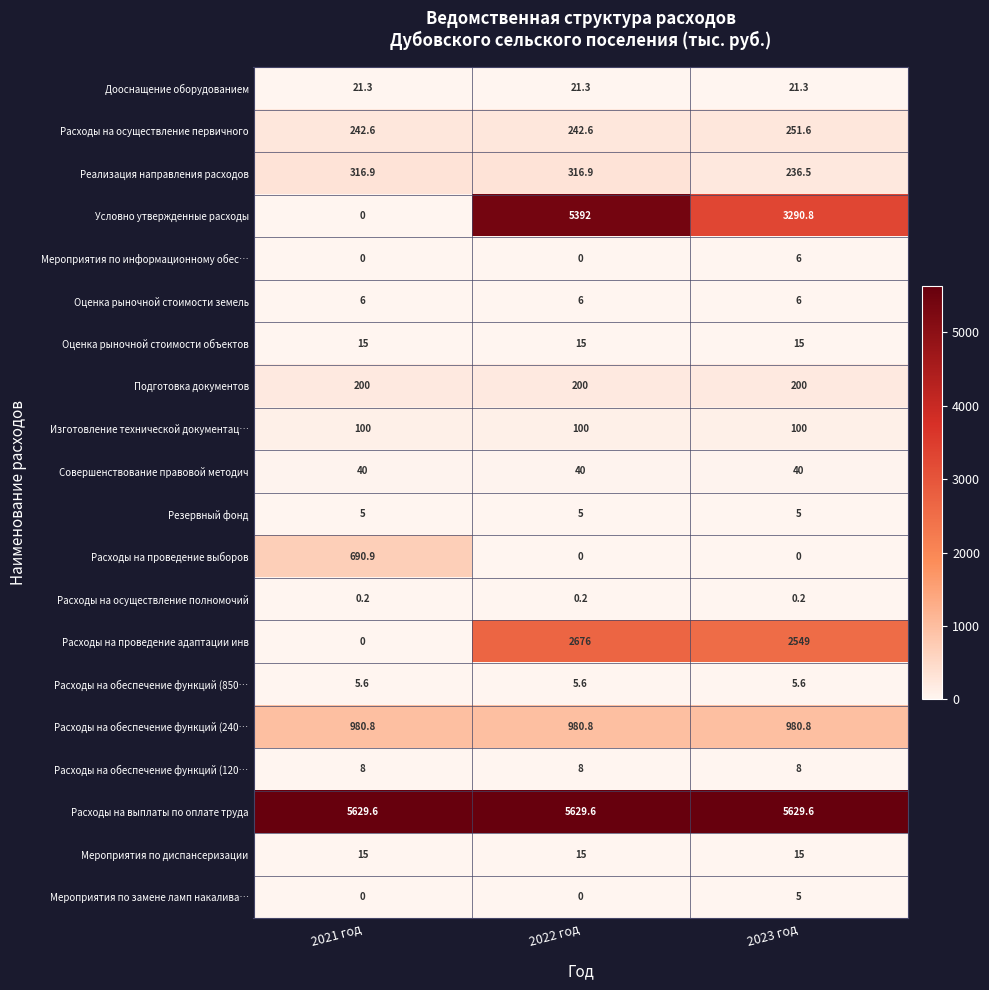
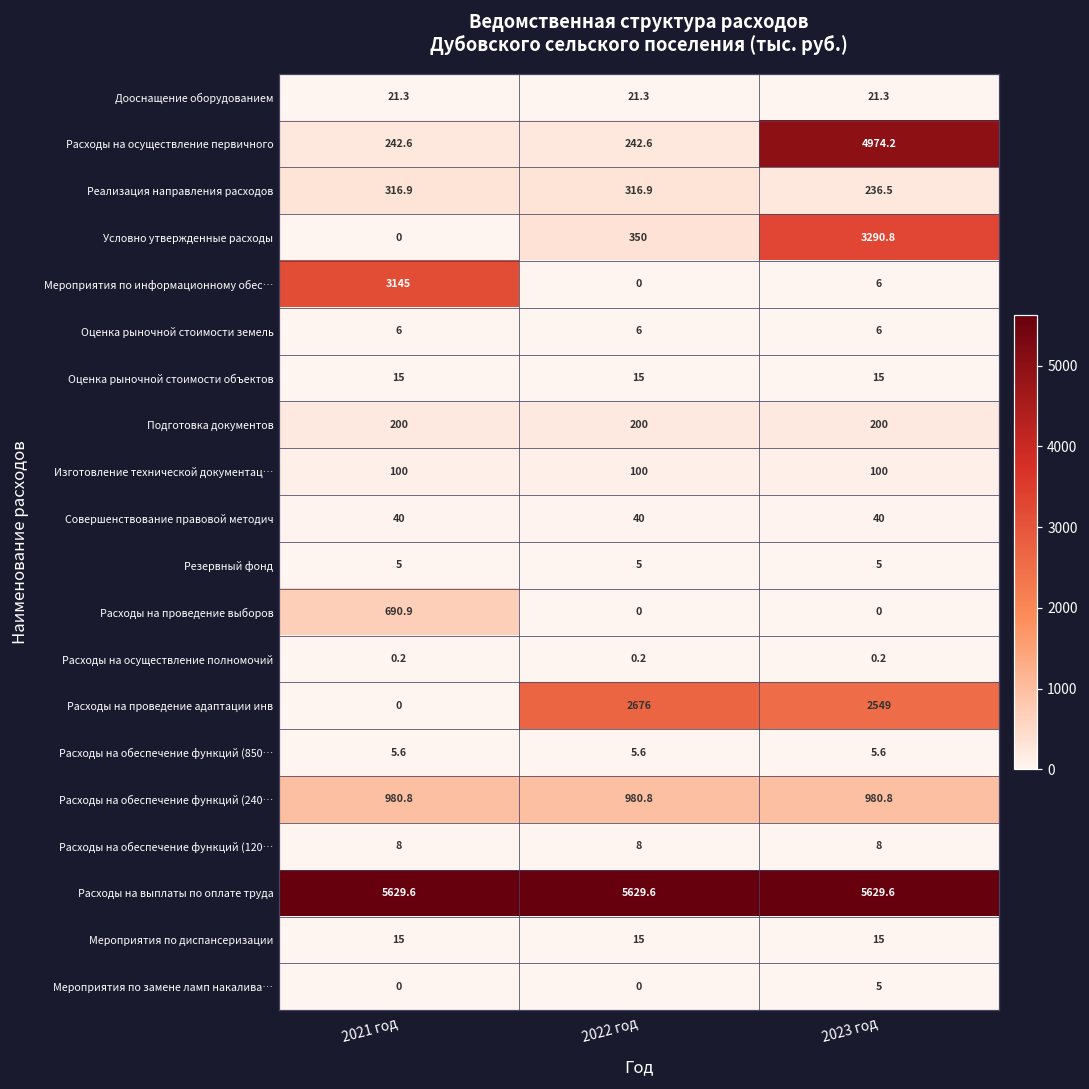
  {
    "Дооснащение оборудованием": {
      "2021 год": 21.3,
      "2022 год": 21.3,
      "2023 год": 21.3
    },
    "Расходы на осуществление первичного": {
      "2021 год": 242.6,
      "2022 год": 242.6,
-     "2023 год": 251.6
+     "2023 год": 4974.2
    },
    "Реализация направления расходов": {
      "2021 год": 316.9,
      "2022 год": 316.9,
      "2023 год": 236.5
    },
    "Условно утвержденные расходы": {
      "2021 год": 0,
-     "2022 год": 5392,
+     "2022 год": 350,
      "2023 год": 3290.8
    },
    "Мероприятия по информационному обес…": {
-     "2021 год": 0,
+     "2021 год": 3145,
      "2022 год": 0,
      "2023 год": 6
    },
    "Оценка рыночной стоимости земель": {
      "2021 год": 6,
      "2022 год": 6,
      "2023 год": 6
    },
    "Оценка рыночной стоимости объектов": {
      "2021 год": 15,
      "2022 год": 15,
      "2023 год": 15
    },
    "Подготовка документов": {
      "2021 год": 200,
      "2022 год": 200,
      "2023 год": 200
    },
    "Изготовление технической документац…": {
      "2021 год": 100,
      "2022 год": 100,
      "2023 год": 100
    },
    "Совершенствование правовой методич": {
      "2021 год": 40,
      "2022 год": 40,
      "2023 год": 40
    },
    "Резервный фонд": {
      "2021 год": 5,
      "2022 год": 5,
      "2023 год": 5
    },
    "Расходы на проведение выборов": {
      "2021 год": 690.9,
      "2022 год": 0,
      "2023 год": 0
    },
    "Расходы на осуществление полномочий": {
      "2021 год": 0.2,
      "2022 год": 0.2,
      "2023 год": 0.2
    },
    "Расходы на проведение адаптации инв": {
      "2021 год": 0,
      "2022 год": 2676,
      "2023 год": 2549
    },
    "Расходы на обеспечение функций (850…": {
      "2021 год": 5.6,
      "2022 год": 5.6,
      "2023 год": 5.6
    },
    "Расходы на обеспечение функций (240…": {
      "2021 год": 980.8,
      "2022 год": 980.8,
      "2023 год": 980.8
    },
    "Расходы на обеспечение функций (120…": {
      "2021 год": 8,
      "2022 год": 8,
      "2023 год": 8
    },
    "Расходы на выплаты по оплате труда": {
      "2021 год": 5629.6,
      "2022 год": 5629.6,
      "2023 год": 5629.6
    },
    "Мероприятия по диспансеризации": {
      "2021 год": 15,
      "2022 год": 15,
      "2023 год": 15
    },
    "Мероприятия по замене ламп накалива…": {
      "2021 год": 0,
      "2022 год": 0,
      "2023 год": 5
    }
  }
